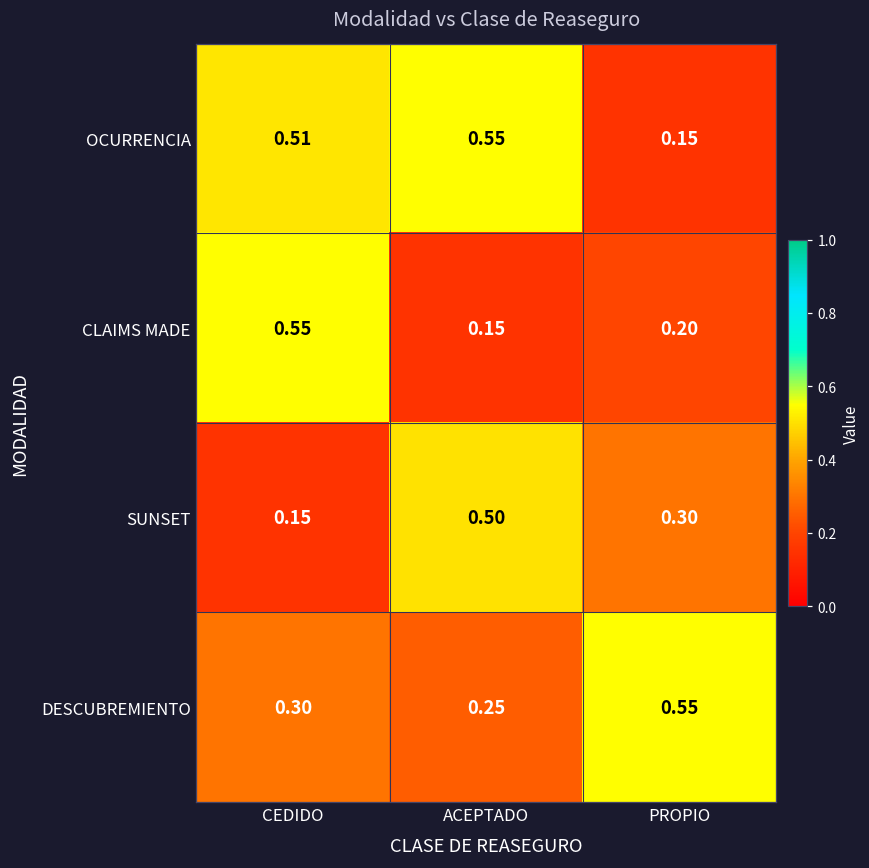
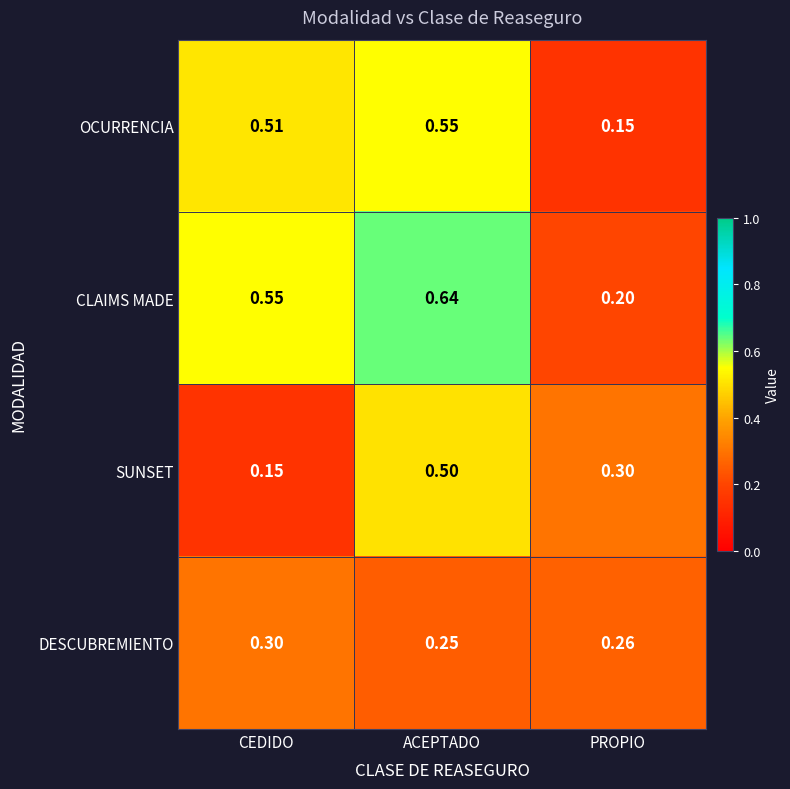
  {
    "OCURRENCIA": {
      "CEDIDO": 0.51,
      "ACEPTADO": 0.55,
      "PROPIO": 0.15
    },
    "CLAIMS MADE": {
      "CEDIDO": 0.55,
-     "ACEPTADO": 0.15,
+     "ACEPTADO": 0.64,
      "PROPIO": 0.20
    },
    "SUNSET": {
      "CEDIDO": 0.15,
      "ACEPTADO": 0.50,
      "PROPIO": 0.30
    },
    "DESCUBREMIENTO": {
      "CEDIDO": 0.30,
      "ACEPTADO": 0.25,
-     "PROPIO": 0.55
+     "PROPIO": 0.26
    }
  }
